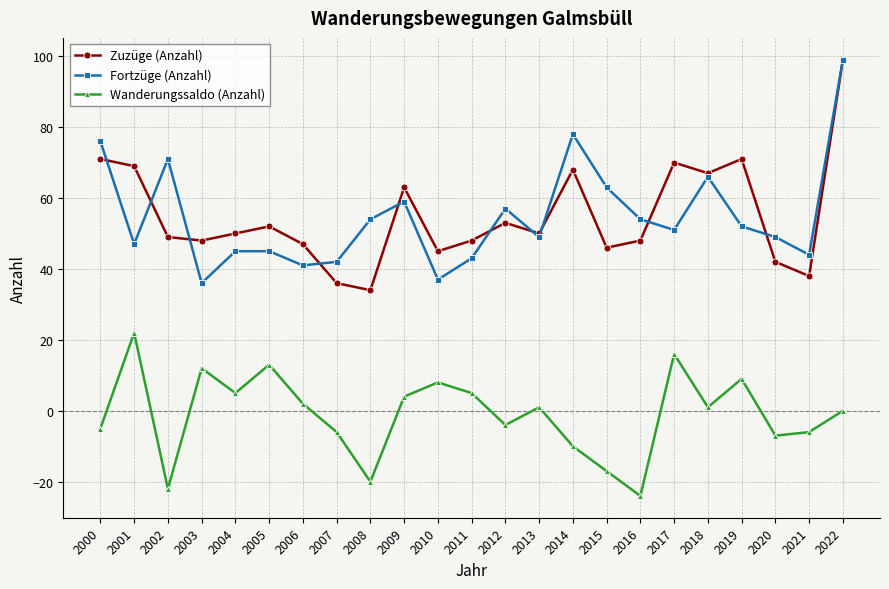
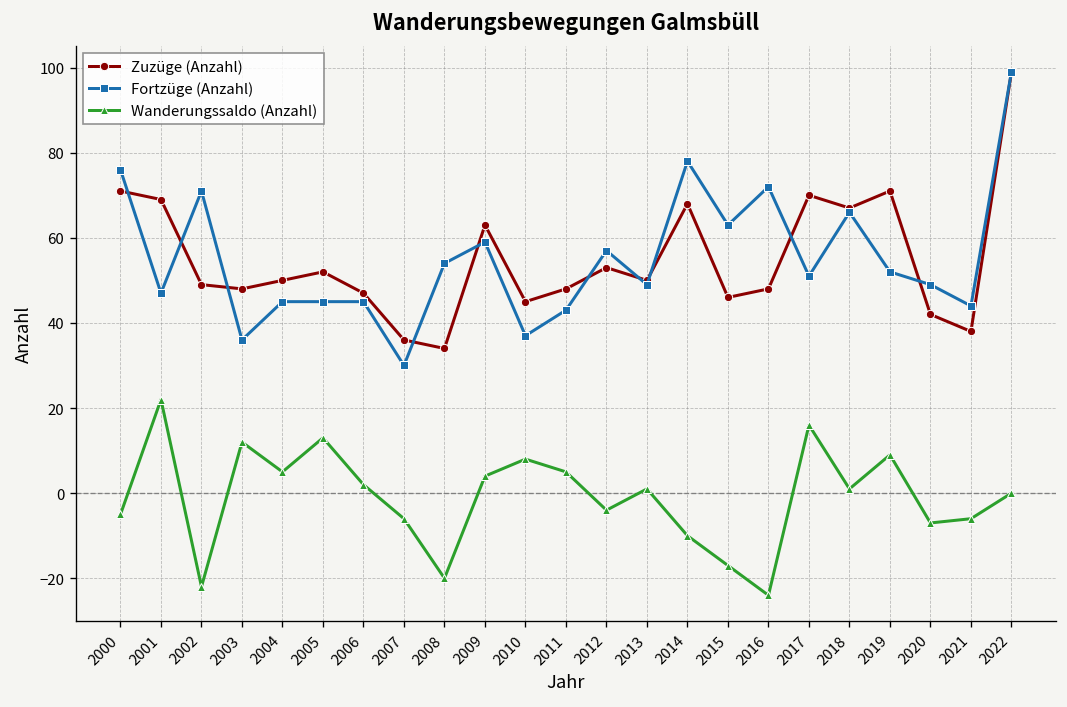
  {
    "Zuzüge (Anzahl)": {
      "2000": 71,
      "2001": 69,
      "2002": 49,
      "2003": 48,
      "2004": 50,
      "2005": 52,
      "2006": 47,
      "2007": 36,
      "2008": 34,
      "2009": 63,
      "2010": 45,
      "2011": 48,
      "2012": 53,
      "2013": 50,
      "2014": 68,
      "2015": 46,
      "2016": 48,
      "2017": 70,
      "2018": 67,
      "2019": 71,
      "2020": 42,
      "2021": 38
    },
    "Fortzüge (Anzahl)": {
      "2000": 76,
      "2001": 47,
      "2002": 71,
      "2003": 36,
      "2004": 45,
      "2005": 45,
-     "2006": 41,
-     "2007": 42,
+     "2006": 45,
+     "2007": 30,
      "2008": 54,
      "2009": 59,
      "2010": 37,
      "2011": 43,
      "2012": 57,
      "2013": 49,
      "2014": 78,
      "2015": 63,
-     "2016": 54,
+     "2016": 72,
      "2017": 51,
      "2018": 66,
      "2019": 52,
      "2020": 49,
      "2021": 44
    },
    "Wanderungssaldo (Anzahl)": {
      "2000": -5,
      "2001": 22,
      "2002": -22,
      "2003": 12,
      "2004": 5,
      "2005": 13,
      "2006": 2,
      "2007": -6,
      "2008": -20,
      "2009": 4,
      "2010": 8,
      "2011": 5,
      "2012": -4,
      "2013": 1,
      "2014": -10,
      "2015": -17,
      "2016": -24,
      "2017": 16,
      "2018": 1,
      "2019": 9,
      "2020": -7,
      "2021": -6,
      "2022": 0
    }
  }
